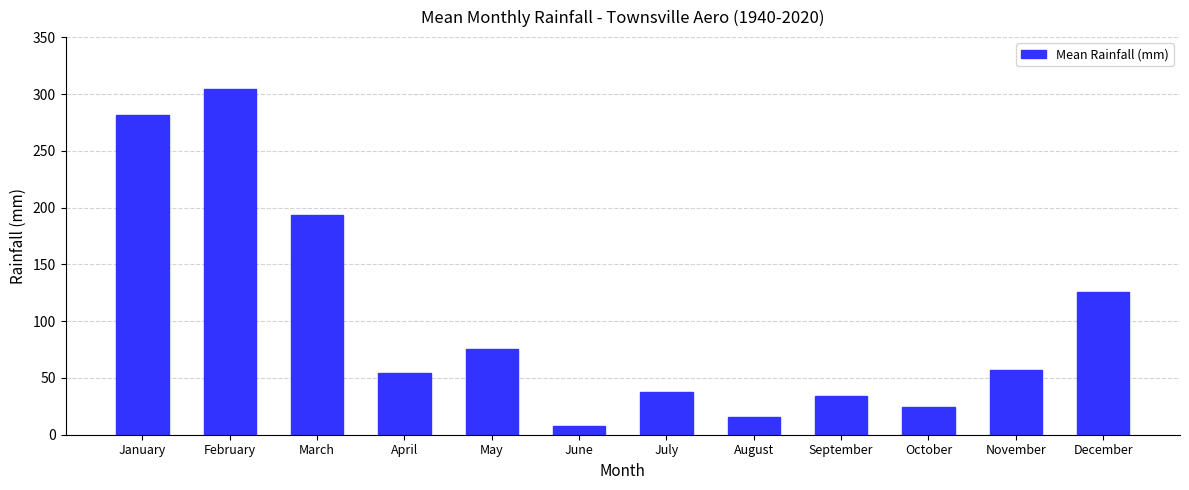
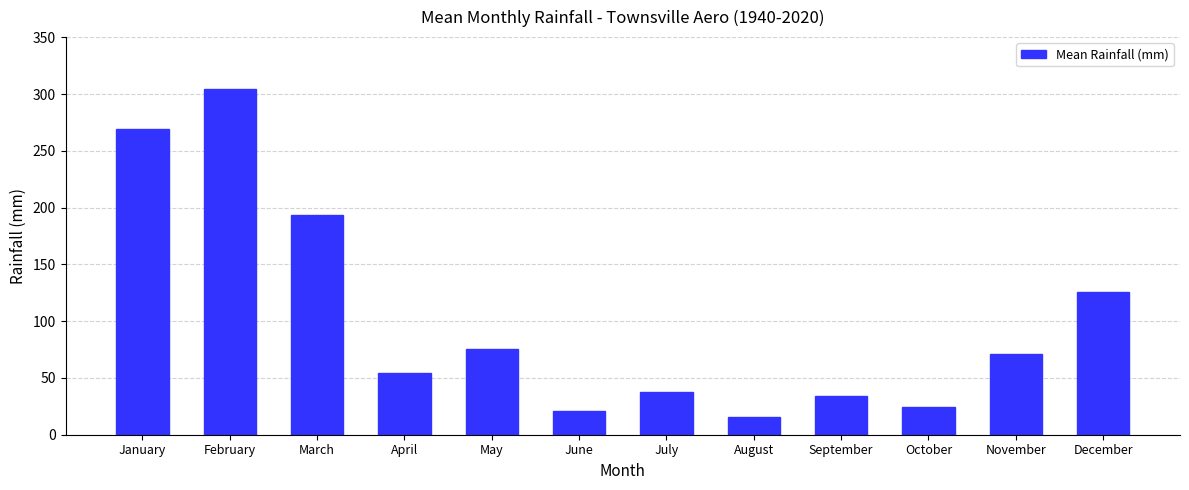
  {
-   "January": 282,
+   "January": 269,
    "February": 305,
    "March": 194,
    "April": 54,
    "May": 76,
-   "June": 8,
+   "June": 21,
    "July": 38,
    "August": 16,
    "September": 35,
    "October": 24,
-   "November": 57,
+   "November": 71,
    "December": 125
  }
